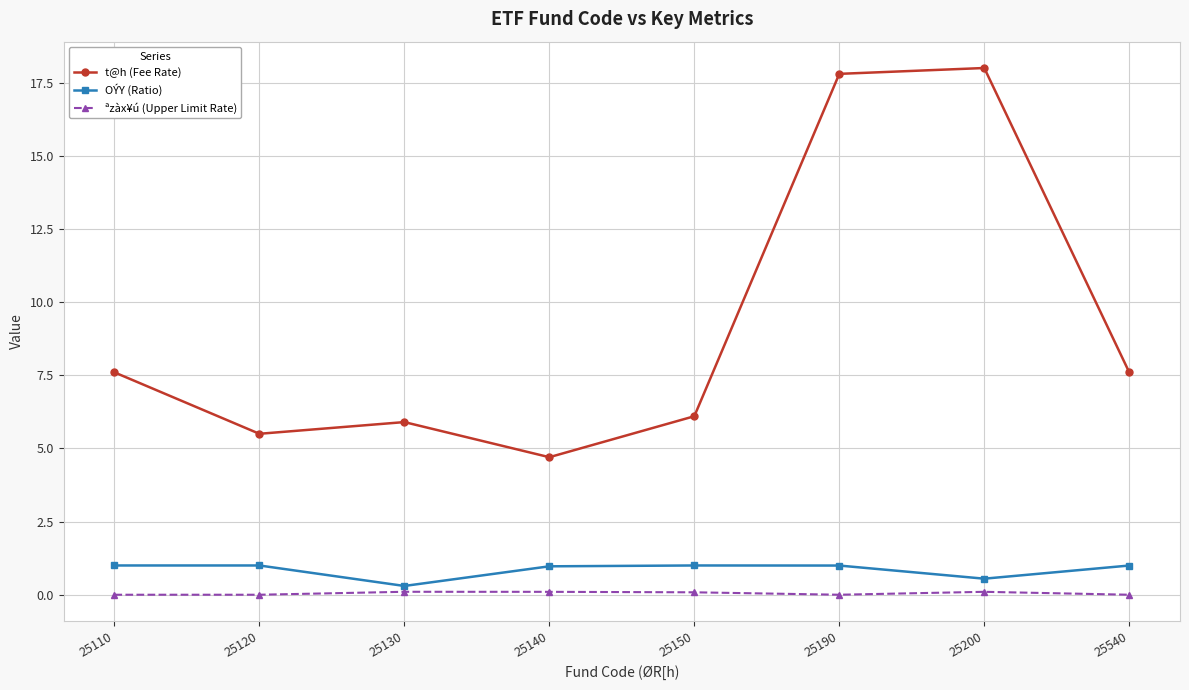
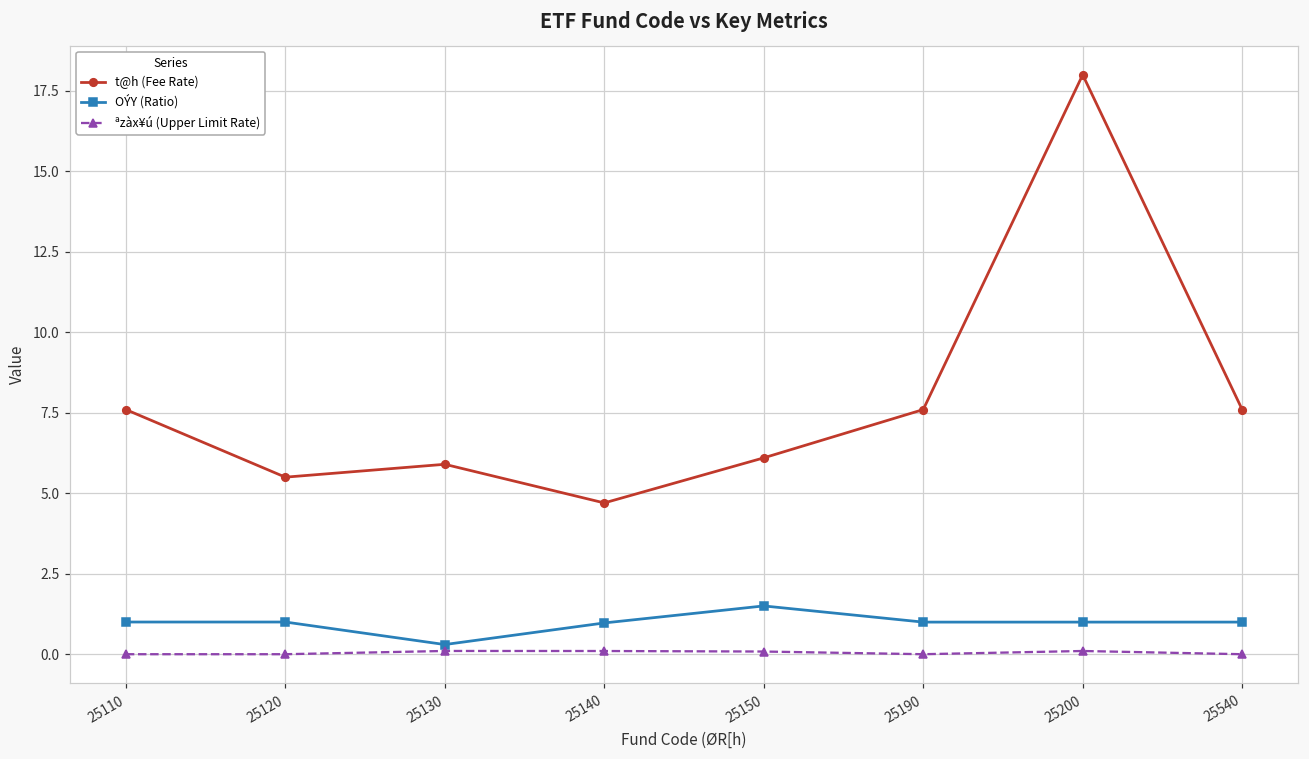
  {
    "t@h (Fee Rate)": {
      "25110": 7.6,
      "25120": 5.5,
      "25130": 5.9,
      "25140": 4.7,
      "25150": 6.1,
-     "25190": 17.8,
+     "25190": 7.6,
      "25200": 18.0,
      "25540": 7.6
    },
    "OÝY (Ratio)": {
      "25110": 1.0,
      "25120": 1.0,
      "25130": 0.3,
      "25140": 1.0,
-     "25150": 1.0,
+     "25150": 1.5,
      "25190": 1.0,
-     "25200": 0.5,
+     "25200": 1.0,
      "25540": 1.0
    },
    "ªzàx¥ú (Upper Limit Rate)": {
      "25110": 0.0,
      "25120": 0.0,
      "25130": 0.1,
      "25140": 0.1,
      "25150": 0.1,
      "25190": 0.0,
      "25200": 0.1,
      "25540": 0.0
    }
  }
